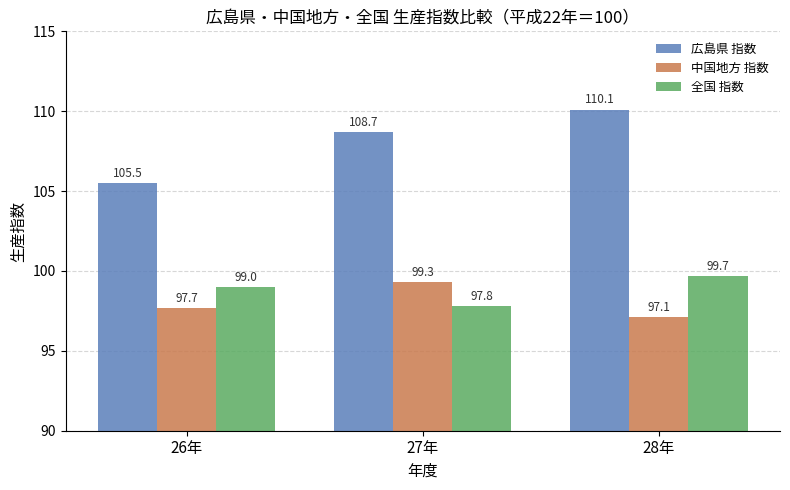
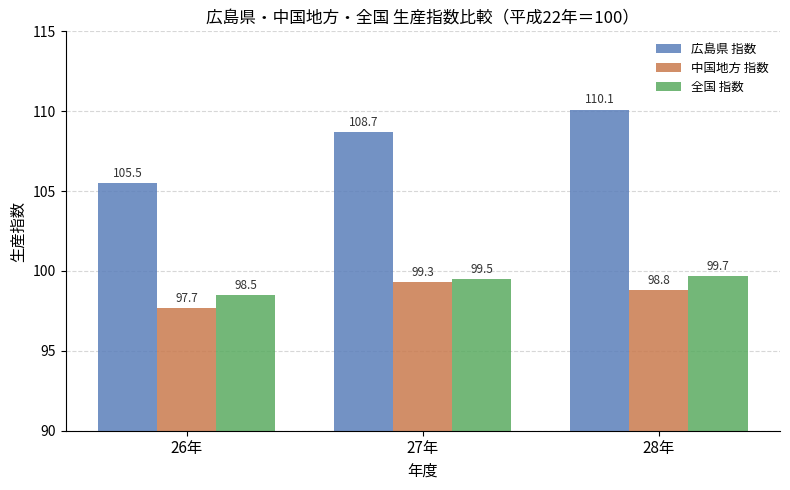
  {
    "広島県 指数": {
      "26年": 105.5,
      "27年": 108.7,
      "28年": 110.1
    },
    "中国地方 指数": {
      "26年": 97.7,
      "27年": 99.3,
-     "28年": 97.1
+     "28年": 98.8
    },
    "全国 指数": {
-     "26年": 99.0,
-     "27年": 97.8,
+     "26年": 98.5,
+     "27年": 99.5,
      "28年": 99.7
    }
  }
